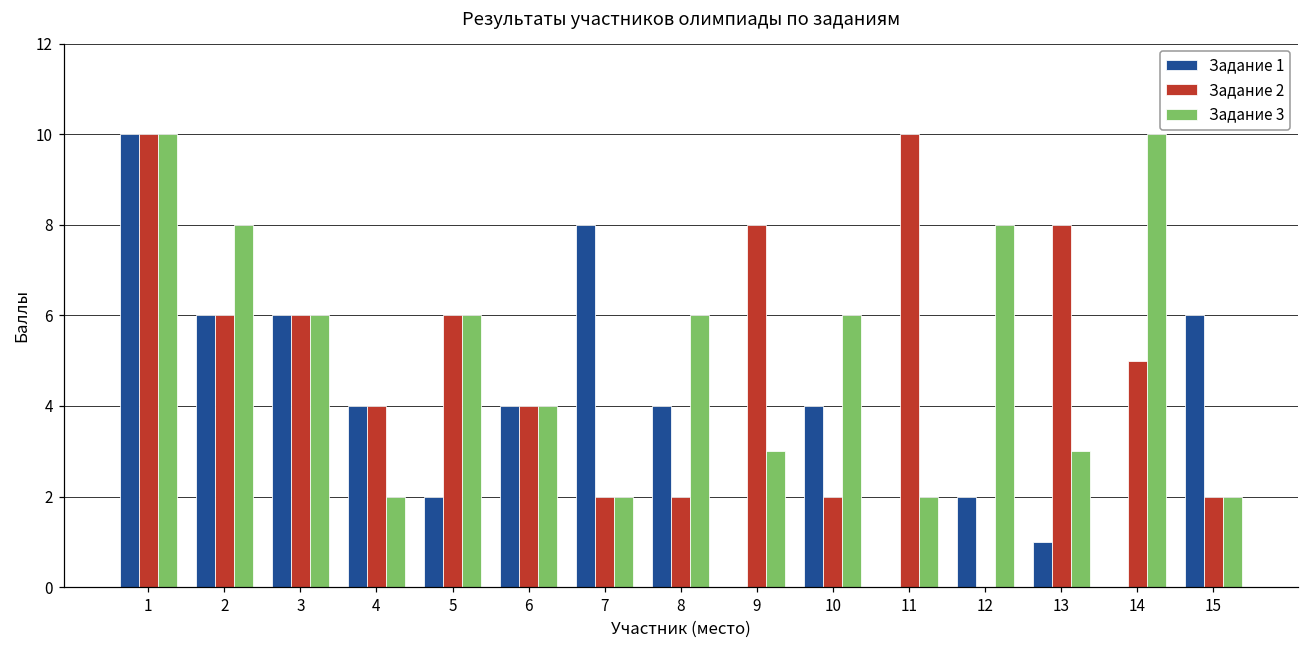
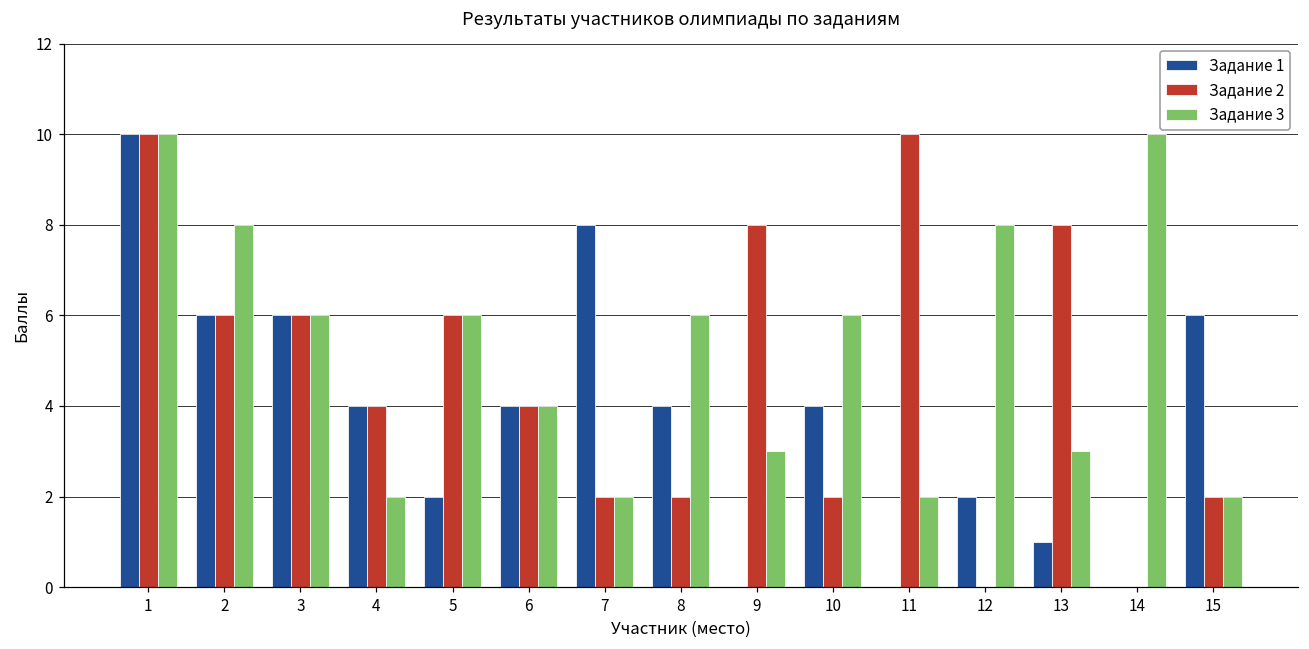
  {
    "Задание 1": {
      "1": 10,
      "2": 6,
      "3": 6,
      "4": 4,
      "5": 2,
      "6": 4,
      "7": 8,
      "8": 4,
      "9": 0,
      "10": 4,
      "11": 0,
      "12": 2,
      "13": 1,
      "14": 0,
      "15": 6
    },
    "Задание 2": {
      "1": 10,
      "2": 6,
      "3": 6,
      "4": 4,
      "5": 6,
      "6": 4,
      "7": 2,
      "8": 2,
      "9": 8,
      "10": 2,
      "11": 10,
      "12": 0,
      "13": 8,
-     "14": 5,
+     "14": 0,
      "15": 2
    },
    "Задание 3": {
      "1": 10,
      "2": 8,
      "3": 6,
      "4": 2,
      "5": 6,
      "6": 4,
      "7": 2,
      "8": 6,
      "9": 3,
      "10": 6,
      "11": 2,
      "12": 8,
      "13": 3,
      "14": 10,
      "15": 2
    }
  }
